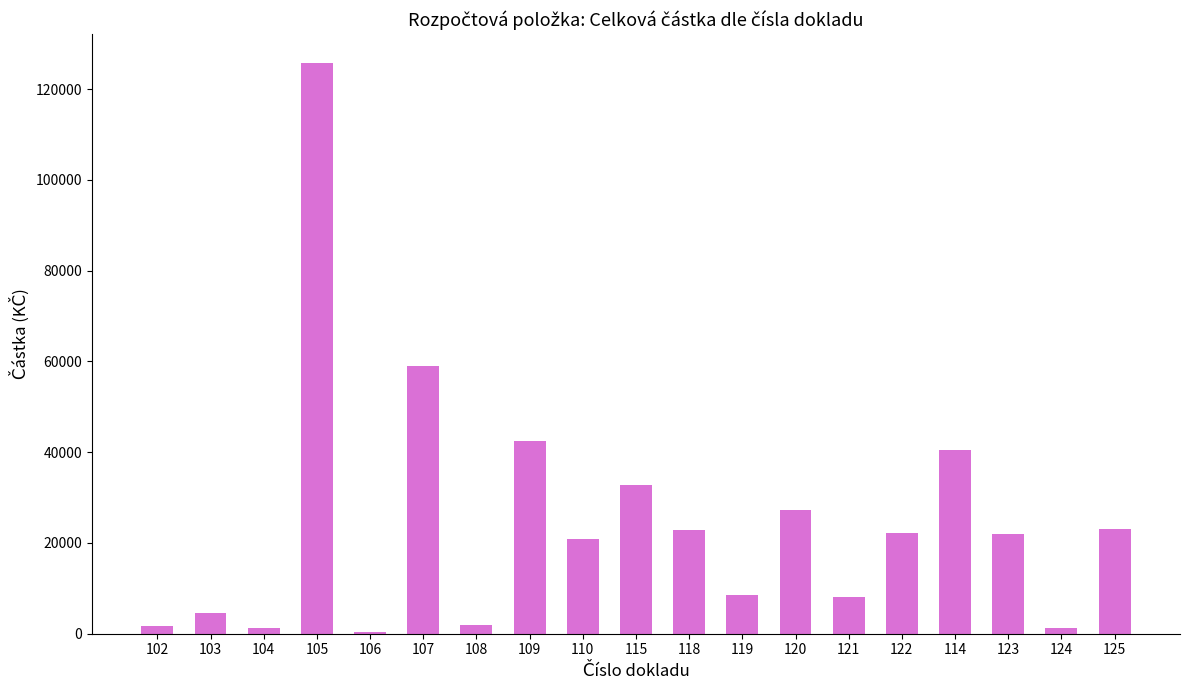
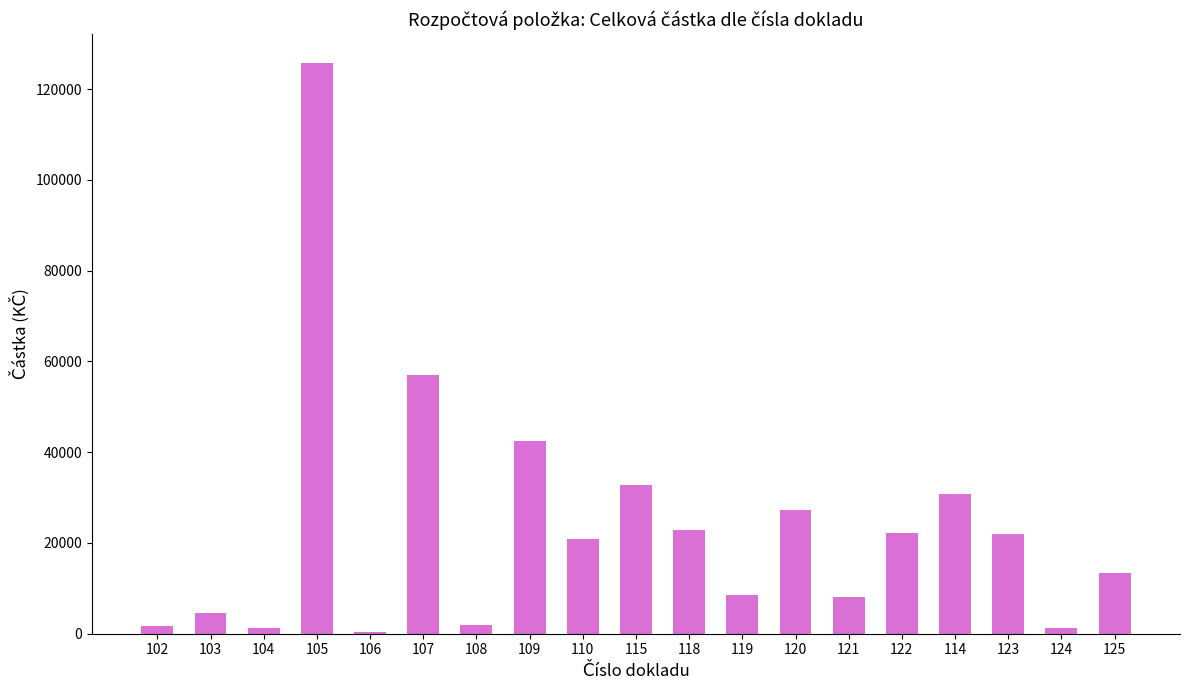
  {
    "102": 2000,
    "103": 5000,
    "104": 1000,
    "105": 126000,
-   "107": 59000,
+   "107": 57000,
    "108": 2000,
    "109": 42000,
    "110": 21000,
    "115": 33000,
    "118": 23000,
    "119": 9000,
    "120": 27000,
    "121": 8000,
    "122": 22000,
-   "114": 41000,
+   "114": 31000,
    "123": 22000,
    "124": 1000,
-   "125": 23000
+   "125": 13000
  }
